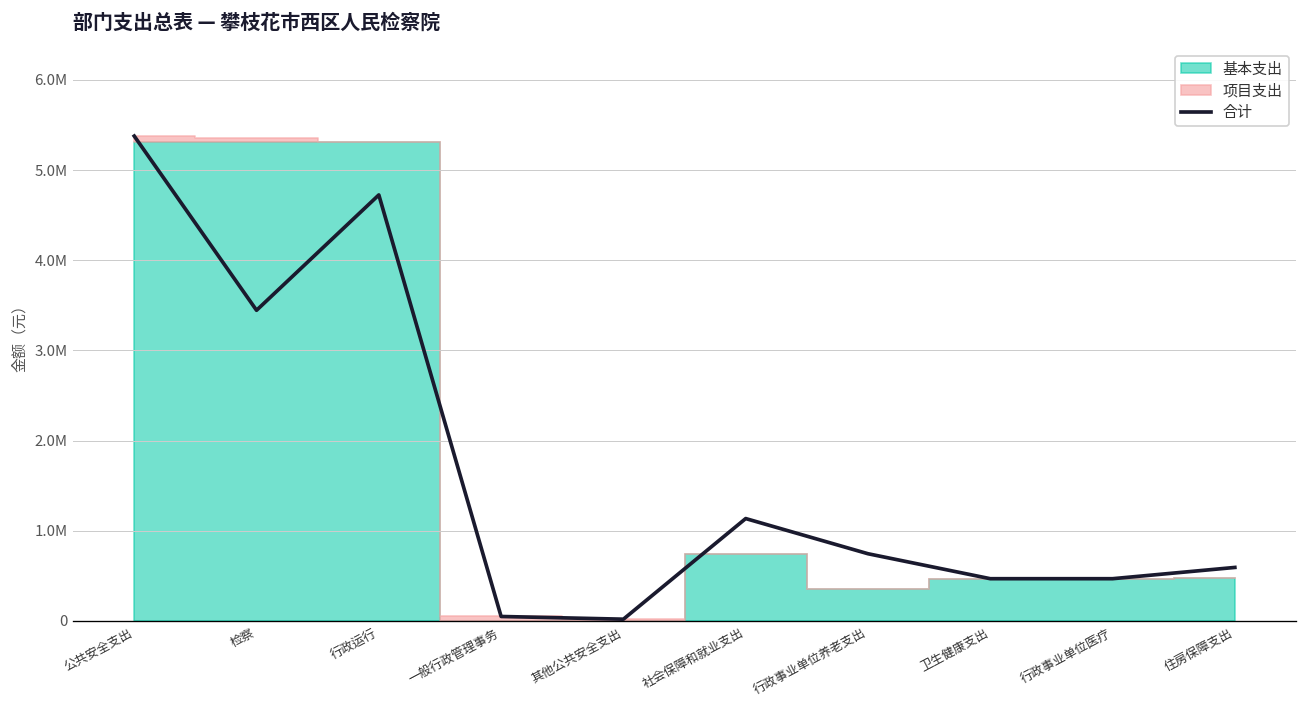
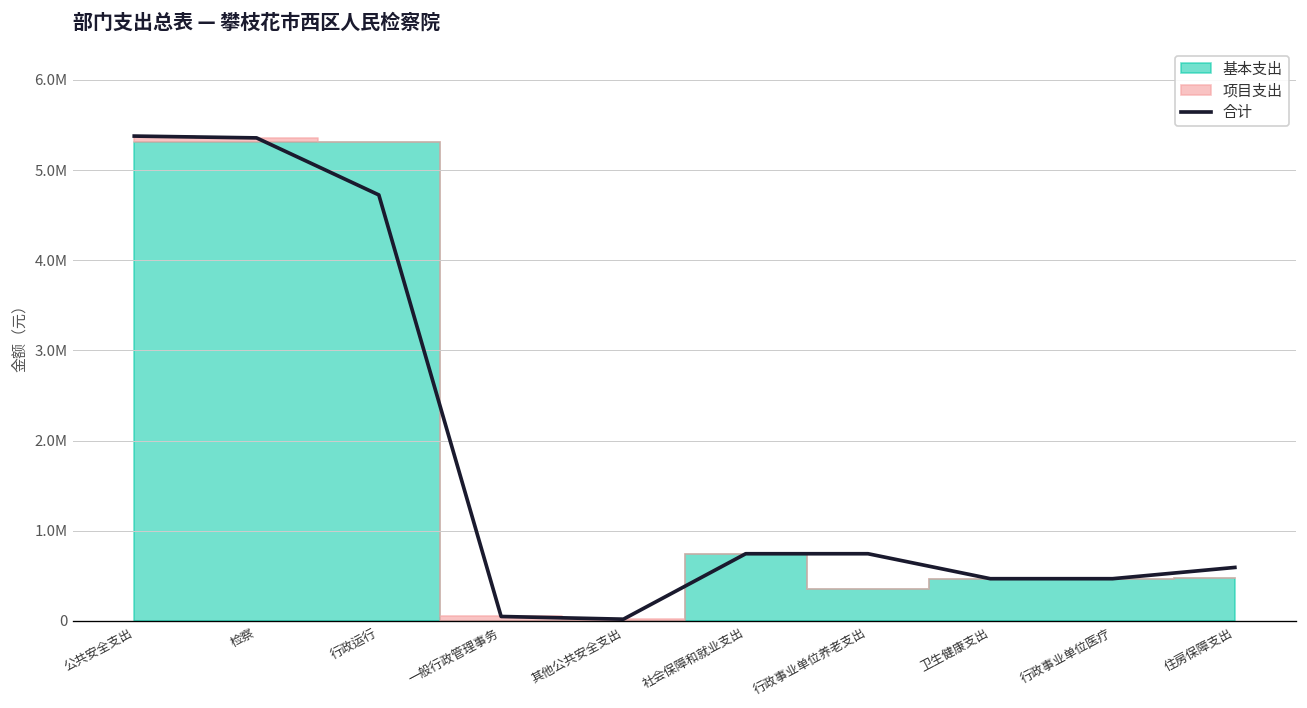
  {
    "合计": {
-     "检察": 3400000,
+     "检察": 5400000,
      "行政运行": 4700000,
      "一般行政管理事务": 100000,
      "其他公共安全支出": 0,
-     "社会保障和就业支出": 1100000,
+     "社会保障和就业支出": 700000,
      "行政事业单位养老支出": 700000,
      "卫生健康支出": 500000,
      "行政事业单位医疗": 500000,
      "住房保障支出": 600000
    }
  }
